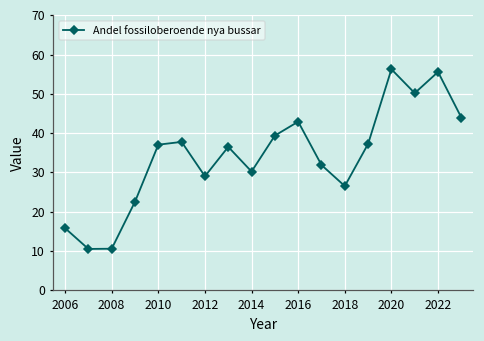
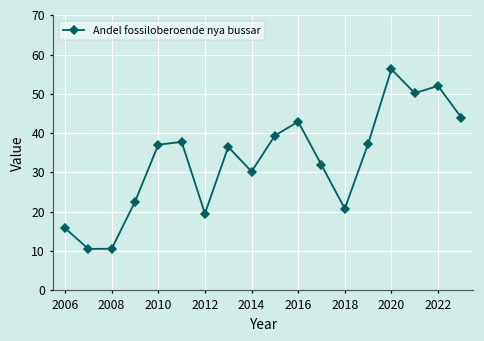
  {
    "2006": 16,
    "2008": 11,
    "2010": 37,
-   "2012": 29,
+   "2012": 20,
    "2014": 30,
    "2016": 43,
-   "2018": 27,
+   "2018": 21,
    "2020": 56,
-   "2022": 56
+   "2022": 52
  }
